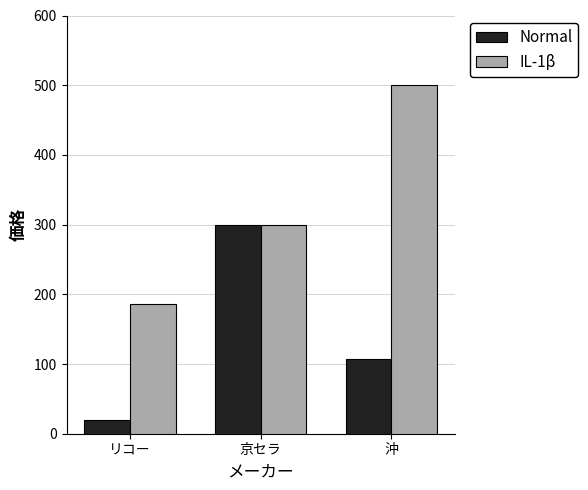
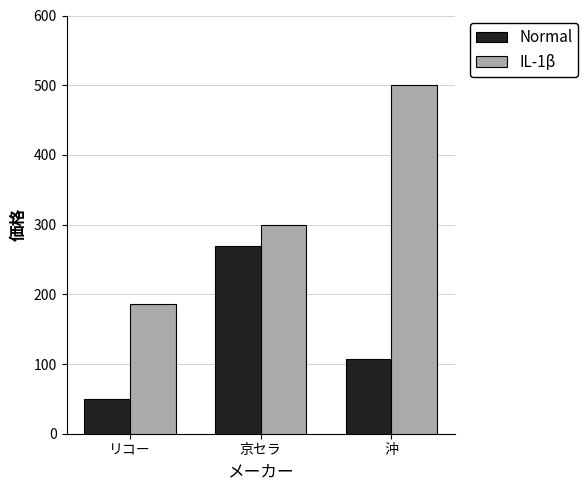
  {
    "Normal": {
-     "リコー": 20,
-     "京セラ": 300,
+     "リコー": 50,
+     "京セラ": 270,
      "沖": 110
    },
    "IL-1β": {
      "リコー": 190,
      "京セラ": 300,
      "沖": 500
    }
  }
